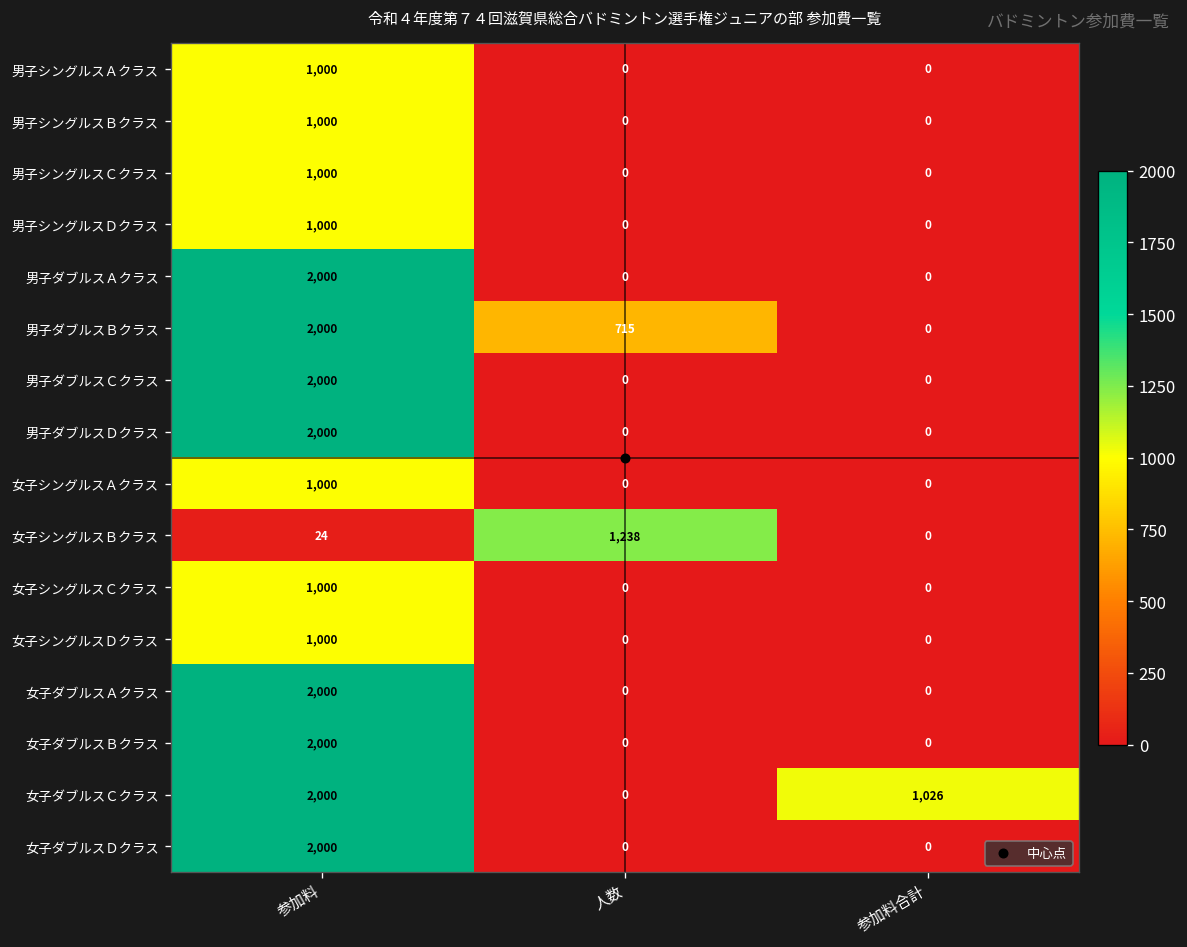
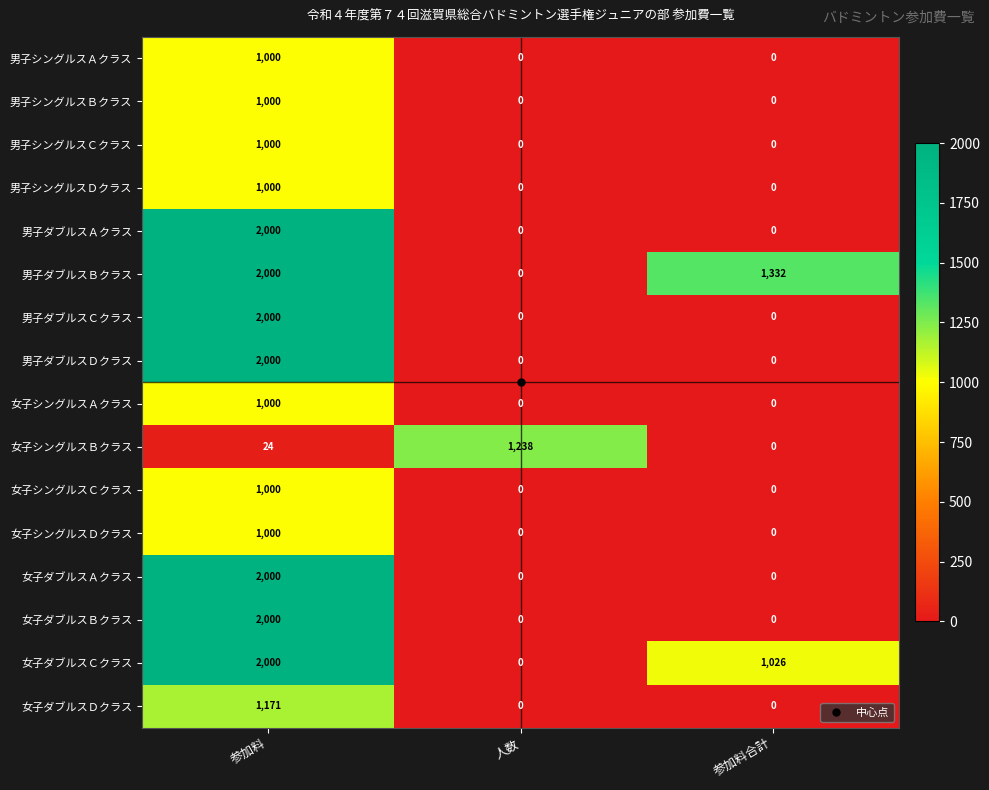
  {
    "男子シングルスＡクラス": {
      "参加料": "1,000",
      "人数": "0",
      "参加料合計": "0"
    },
    "男子シングルスＢクラス": {
      "参加料": "1,000",
      "人数": "0",
      "参加料合計": "0"
    },
    "男子シングルスＣクラス": {
      "参加料": "1,000",
      "人数": "0",
      "参加料合計": "0"
    },
    "男子シングルスＤクラス": {
      "参加料": "1,000",
      "人数": "0",
      "参加料合計": "0"
    },
    "男子ダブルスＡクラス": {
      "参加料": "2,000",
      "人数": "0",
      "参加料合計": "0"
    },
    "男子ダブルスＢクラス": {
      "参加料": "2,000",
-     "人数": "715",
-     "参加料合計": "0"
+     "人数": "0",
+     "参加料合計": "1,332"
    },
    "男子ダブルスＣクラス": {
      "参加料": "2,000",
      "人数": "0",
      "参加料合計": "0"
    },
    "男子ダブルスＤクラス": {
      "参加料": "2,000",
      "人数": "0",
      "参加料合計": "0"
    },
    "女子シングルスＡクラス": {
      "参加料": "1,000",
      "人数": "0",
      "参加料合計": "0"
    },
    "女子シングルスＢクラス": {
      "参加料": "24",
      "人数": "1,238",
      "参加料合計": "0"
    },
    "女子シングルスＣクラス": {
      "参加料": "1,000",
      "人数": "0",
      "参加料合計": "0"
    },
    "女子シングルスＤクラス": {
      "参加料": "1,000",
      "人数": "0",
      "参加料合計": "0"
    },
    "女子ダブルスＡクラス": {
      "参加料": "2,000",
      "人数": "0",
      "参加料合計": "0"
    },
    "女子ダブルスＢクラス": {
      "参加料": "2,000",
      "人数": "0",
      "参加料合計": "0"
    },
    "女子ダブルスＣクラス": {
      "参加料": "2,000",
      "人数": "0",
      "参加料合計": "1,026"
    },
    "女子ダブルスＤクラス": {
-     "参加料": "2,000",
+     "参加料": "1,171",
      "人数": "0",
      "参加料合計": "0"
    }
  }
